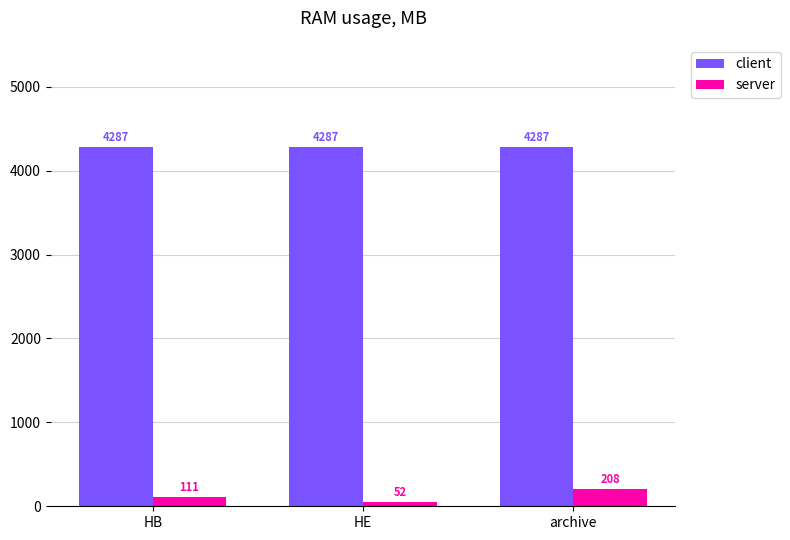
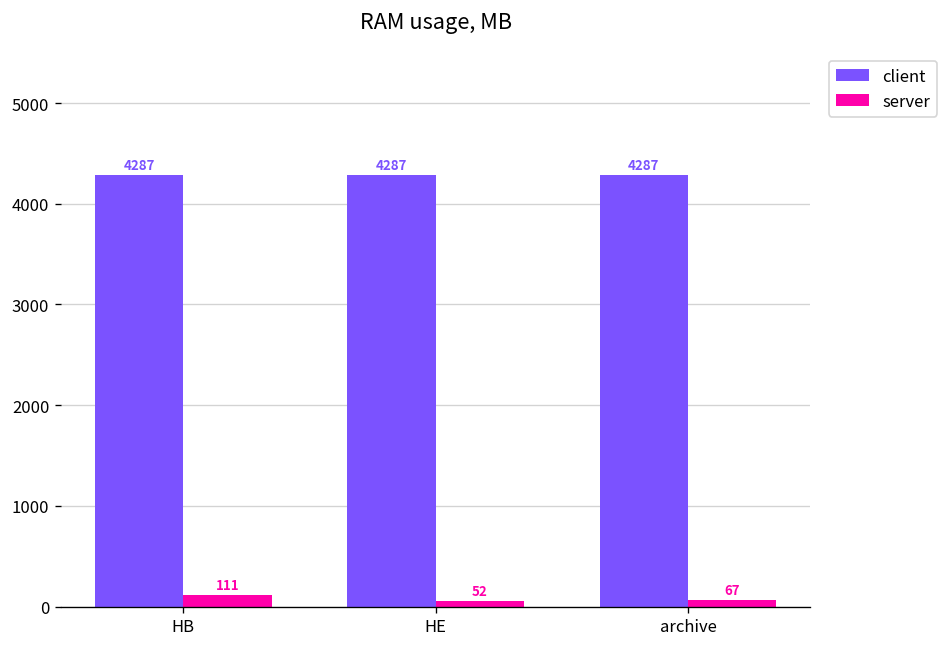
  {
    "client": {
      "HB": 4287,
      "HE": 4287,
      "archive": 4287
    },
    "server": {
      "HB": 111,
      "HE": 52,
-     "archive": 208
+     "archive": 67
    }
  }
